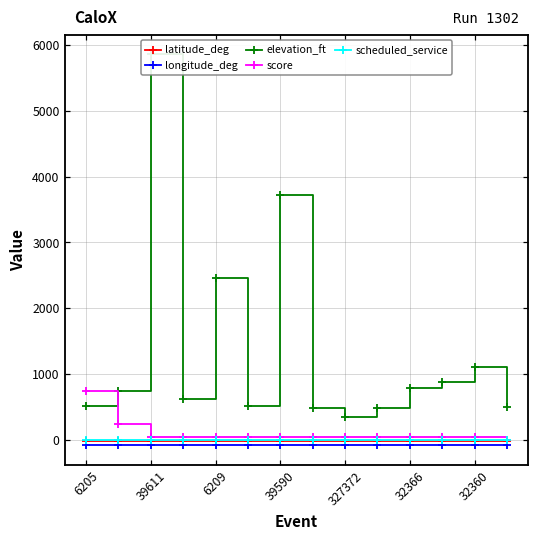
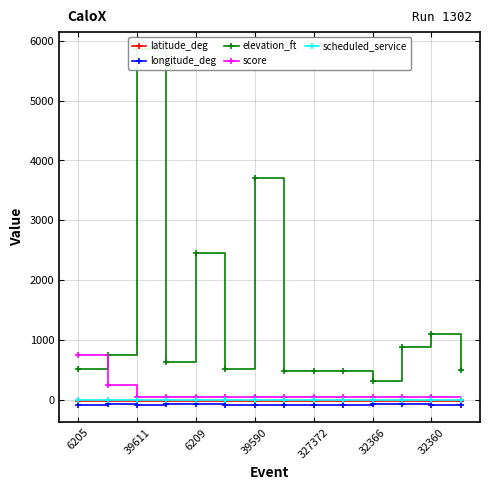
  {
    "longitude_deg": {
      "6205": -100,
      "39611": -100,
      "6209": -100,
      "39590": -100,
      "327372": -100,
      "32366": -100,
      "32360": -100
    },
    "elevation_ft": {
      "6205": 500,
      "6209": 2500,
      "39590": 3700,
-     "327372": 300,
-     "32366": 800,
+     "327372": 500,
+     "32366": 300,
      "32360": 1100
    },
    "score": {
      "6205": 800,
      "39611": 100,
      "6209": 100,
      "39590": 100,
      "327372": 100,
      "32366": 100,
      "32360": 100
    }
  }
